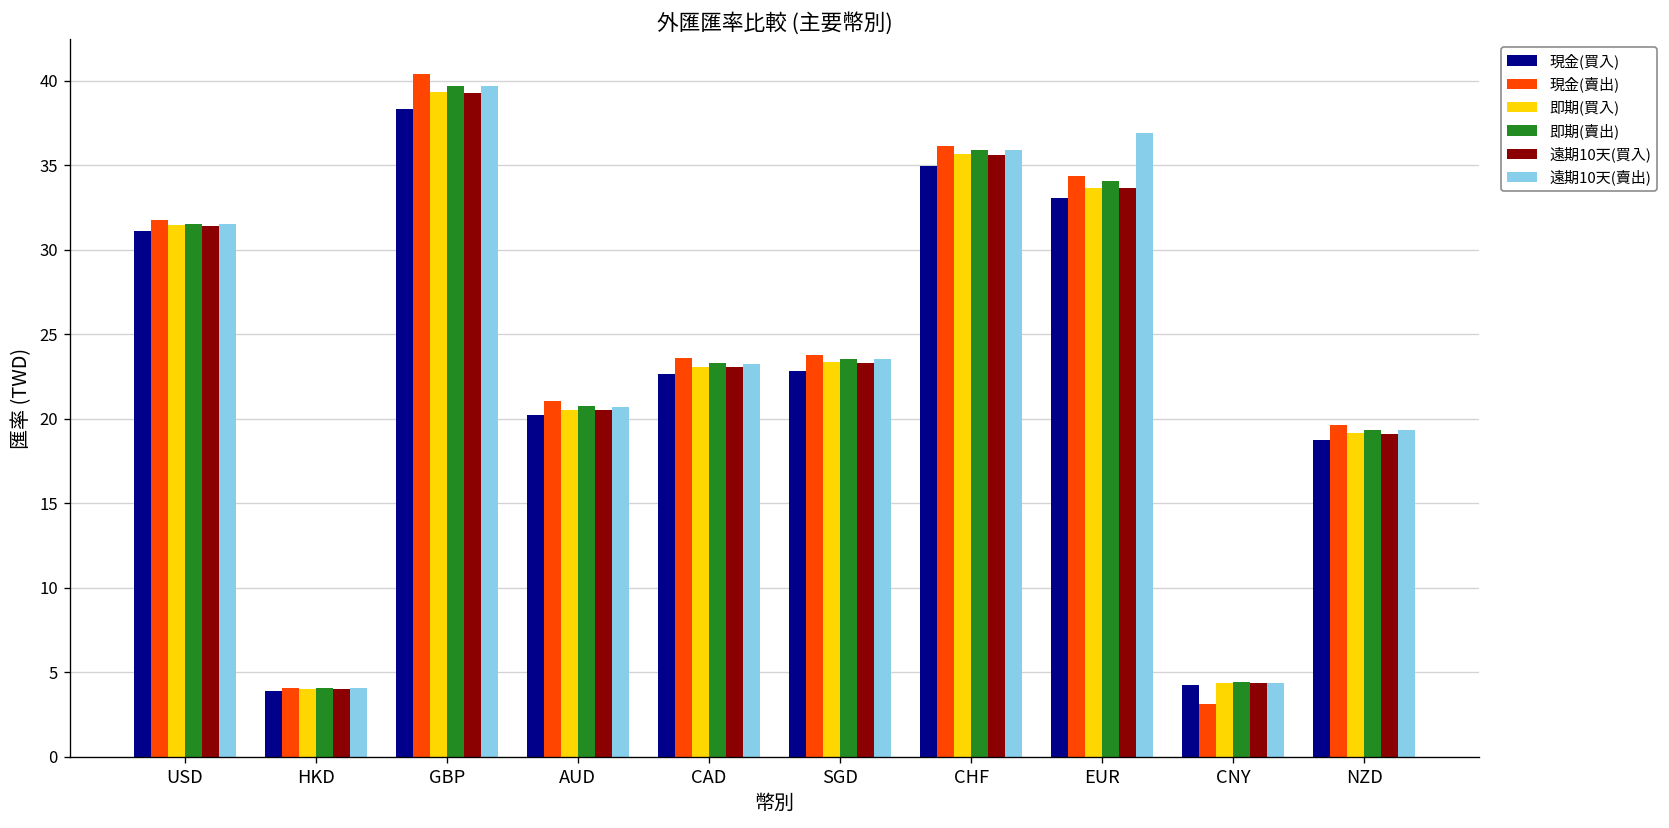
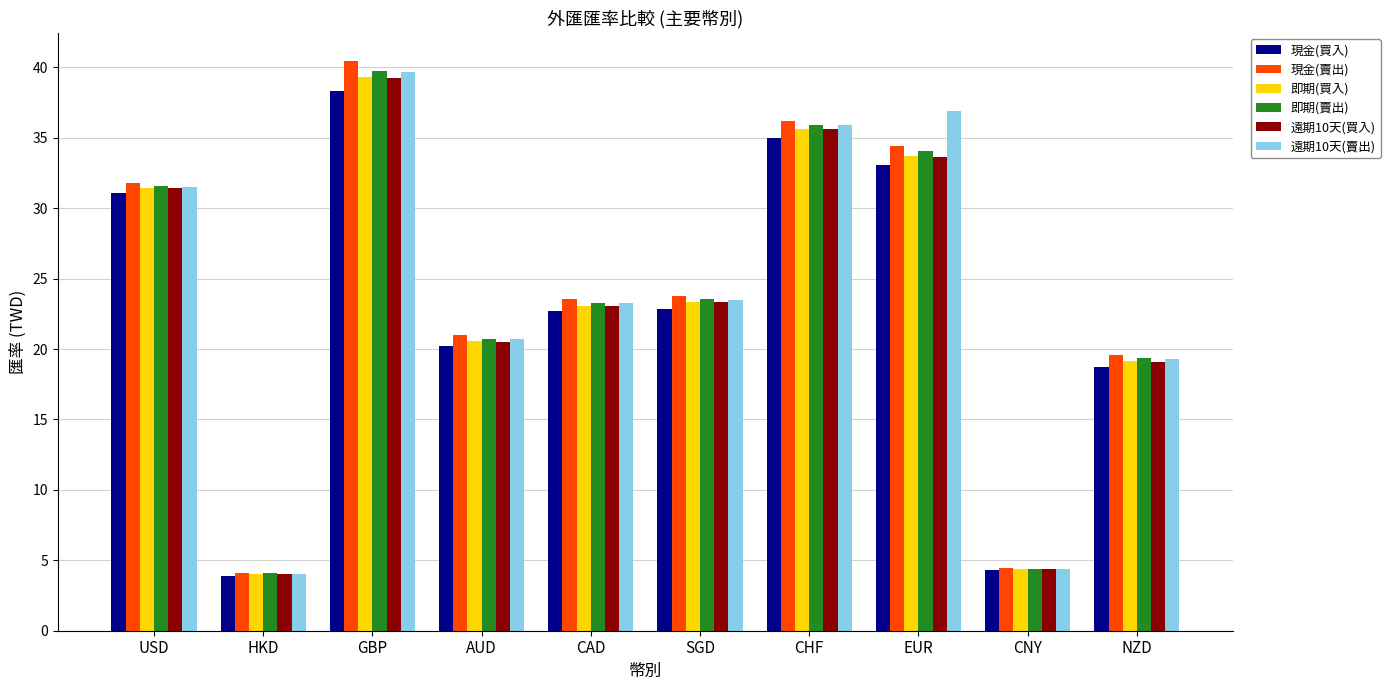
  {
    "現金(買入)": {
      "USD": 31.1,
      "HKD": 3.9,
      "GBP": 38.3,
      "AUD": 20.3,
      "CAD": 22.7,
      "SGD": 22.9,
      "CHF": 35.0,
      "EUR": 33.1,
      "CNY": 4.3,
      "NZD": 18.8
    },
    "現金(賣出)": {
      "USD": 31.8,
      "HKD": 4.1,
      "GBP": 40.4,
      "AUD": 21.0,
      "CAD": 23.6,
      "SGD": 23.8,
      "CHF": 36.2,
      "EUR": 34.4,
-     "CNY": 3.1,
+     "CNY": 4.4,
      "NZD": 19.6
    },
    "即期(買入)": {
      "USD": 31.5,
      "HKD": 4.0,
      "GBP": 39.3,
      "AUD": 20.5,
      "CAD": 23.1,
      "SGD": 23.4,
      "CHF": 35.7,
      "EUR": 33.7,
      "CNY": 4.4,
      "NZD": 19.1
    },
    "即期(賣出)": {
      "USD": 31.6,
      "HKD": 4.1,
      "GBP": 39.7,
      "AUD": 20.7,
      "CAD": 23.3,
      "SGD": 23.5,
      "CHF": 35.9,
      "EUR": 34.1,
      "CNY": 4.4,
      "NZD": 19.3
    },
    "遠期10天(買入)": {
      "USD": 31.4,
      "HKD": 4.0,
      "GBP": 39.3,
      "AUD": 20.5,
      "CAD": 23.1,
      "SGD": 23.3,
      "CHF": 35.6,
      "EUR": 33.6,
      "CNY": 4.3,
      "NZD": 19.1
    },
    "遠期10天(賣出)": {
      "USD": 31.5,
      "HKD": 4.1,
      "GBP": 39.7,
      "AUD": 20.7,
      "CAD": 23.3,
      "SGD": 23.5,
      "CHF": 35.9,
      "EUR": 36.9,
      "CNY": 4.4,
      "NZD": 19.3
    }
  }
